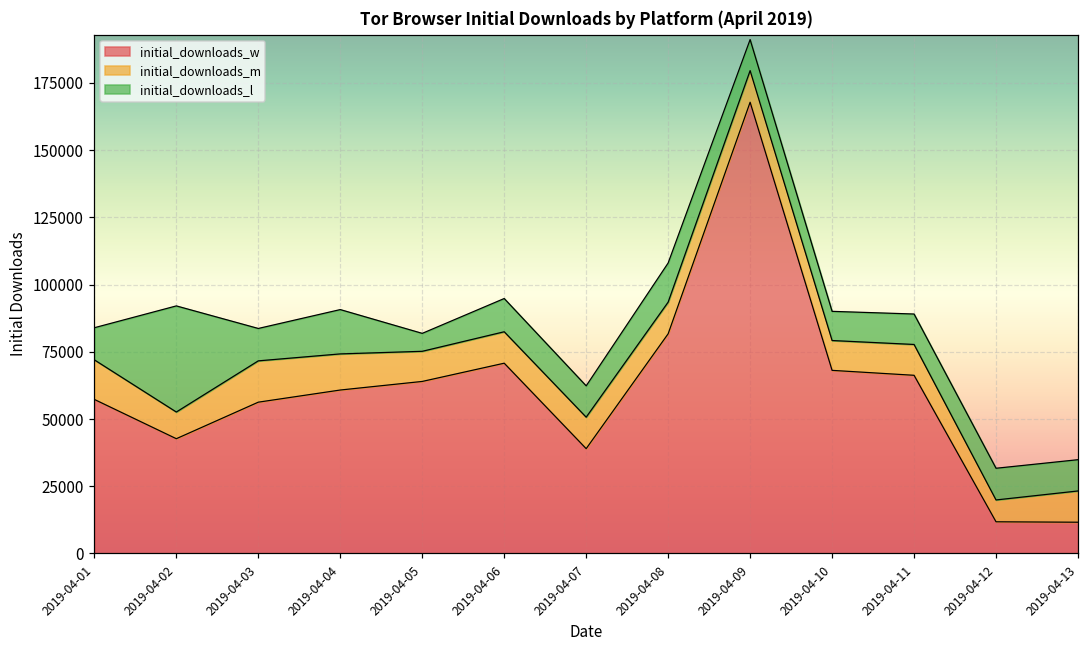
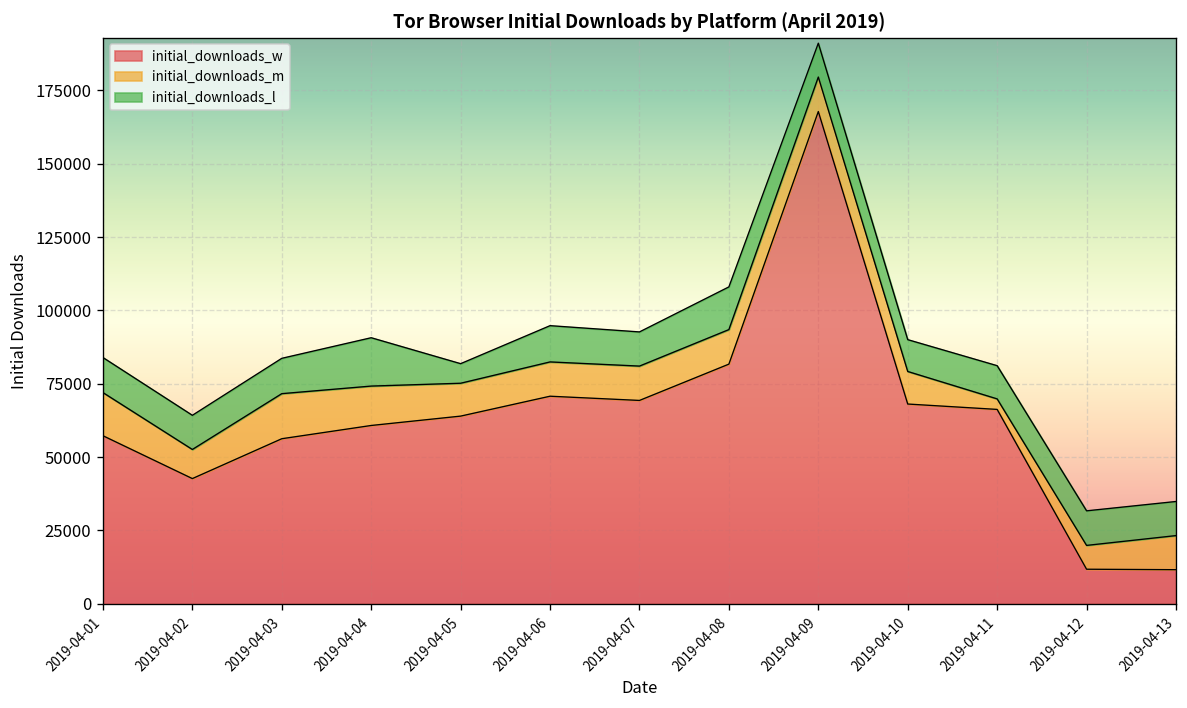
  {
    "initial_downloads_w": {
      "2019-04-01": 57000,
      "2019-04-02": 43000,
      "2019-04-03": 56000,
      "2019-04-04": 61000,
      "2019-04-05": 64000,
      "2019-04-06": 71000,
-     "2019-04-07": 39000,
+     "2019-04-07": 69000,
      "2019-04-08": 82000,
      "2019-04-09": 168000,
      "2019-04-10": 68000,
      "2019-04-11": 66000,
      "2019-04-12": 12000,
      "2019-04-13": 12000
    },
    "initial_downloads_m": {
      "2019-04-01": 15000,
      "2019-04-02": 10000,
      "2019-04-03": 15000,
      "2019-04-04": 13000,
      "2019-04-05": 11000,
      "2019-04-06": 12000,
      "2019-04-07": 12000,
      "2019-04-08": 12000,
      "2019-04-09": 12000,
      "2019-04-10": 11000,
-     "2019-04-11": 11000,
+     "2019-04-11": 4000,
      "2019-04-12": 8000,
      "2019-04-13": 12000
    },
    "initial_downloads_l": {
      "2019-04-01": 12000,
-     "2019-04-02": 39000,
+     "2019-04-02": 12000,
      "2019-04-03": 12000,
      "2019-04-04": 16000,
      "2019-04-05": 7000,
      "2019-04-06": 12000,
      "2019-04-07": 12000,
      "2019-04-08": 15000,
      "2019-04-09": 12000,
      "2019-04-10": 11000,
      "2019-04-11": 11000,
      "2019-04-12": 12000,
      "2019-04-13": 12000
    }
  }
